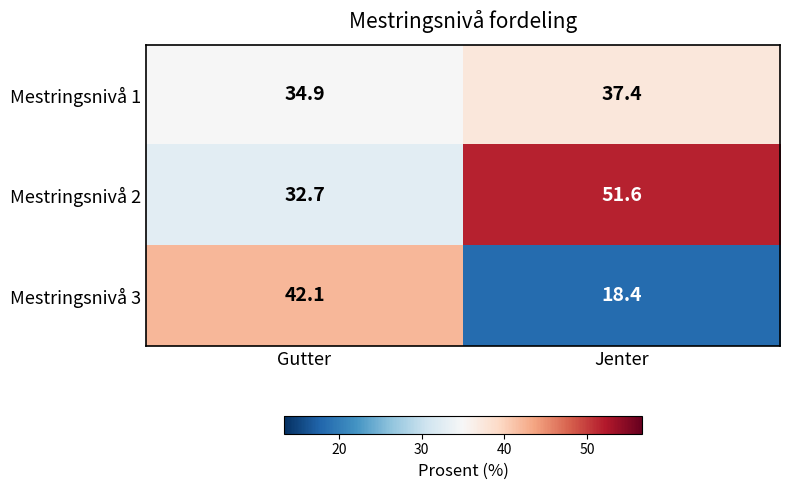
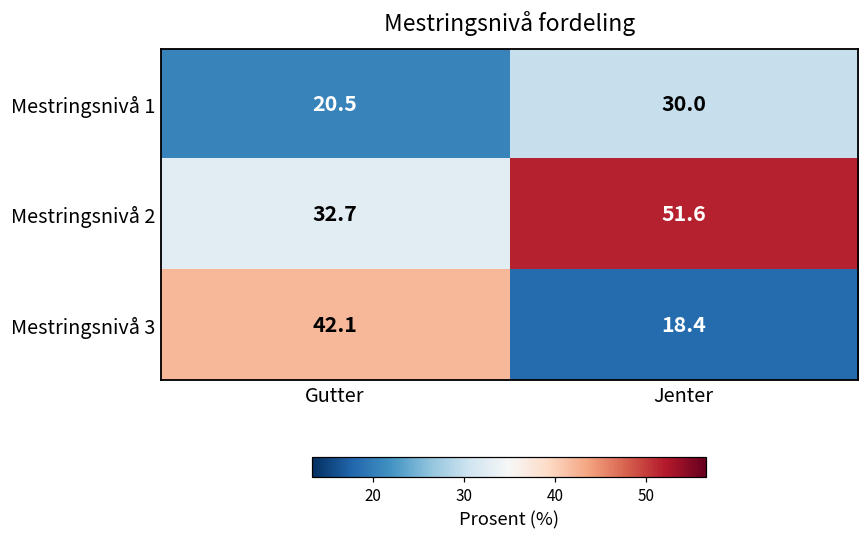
  {
    "Mestringsnivå 1": {
-     "Gutter": 34.9,
-     "Jenter": 37.4
+     "Gutter": 20.5,
+     "Jenter": 30.0
    },
    "Mestringsnivå 2": {
      "Gutter": 32.7,
      "Jenter": 51.6
    },
    "Mestringsnivå 3": {
      "Gutter": 42.1,
      "Jenter": 18.4
    }
  }
